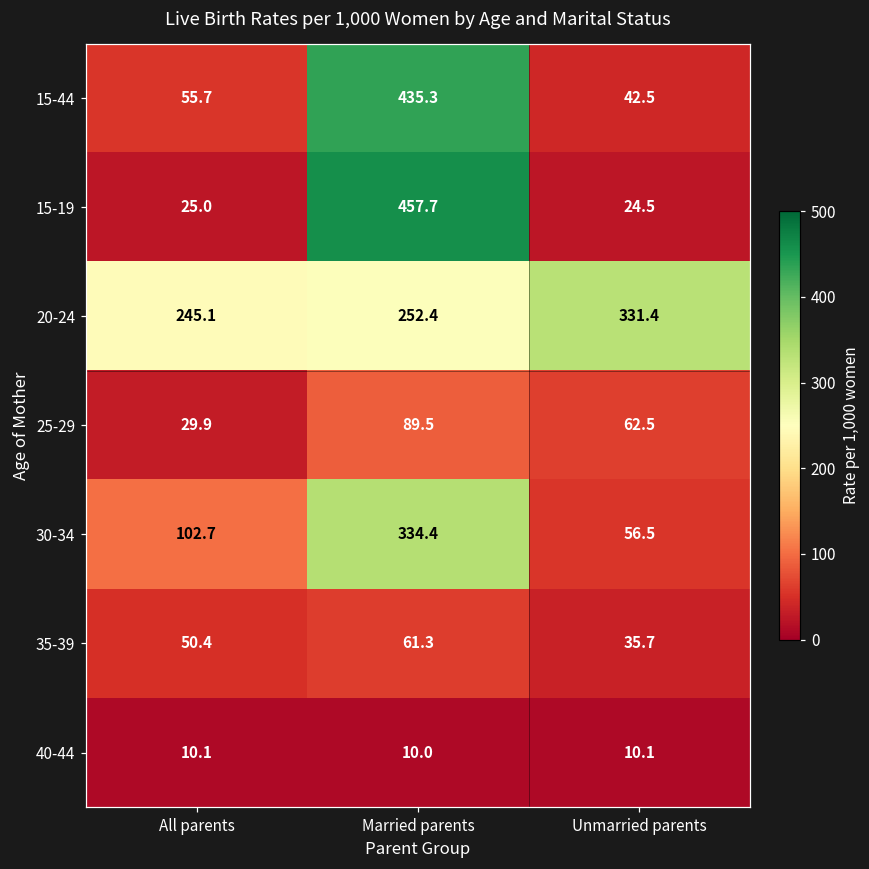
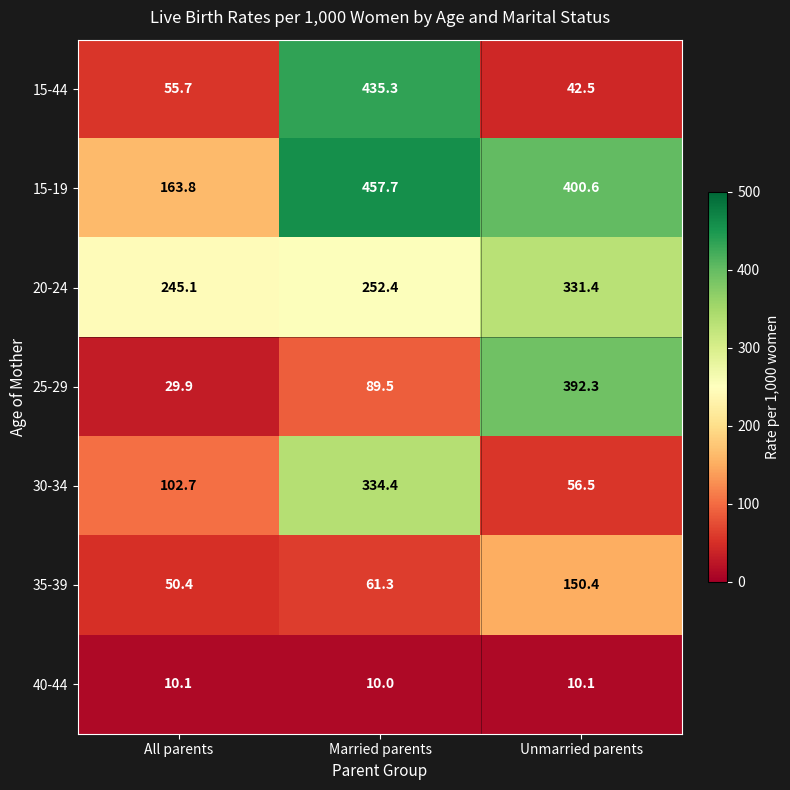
  {
    "15-44": {
      "All parents": 55.7,
      "Married parents": 435.3,
      "Unmarried parents": 42.5
    },
    "15-19": {
-     "All parents": 25.0,
+     "All parents": 163.8,
      "Married parents": 457.7,
-     "Unmarried parents": 24.5
+     "Unmarried parents": 400.6
    },
    "20-24": {
      "All parents": 245.1,
      "Married parents": 252.4,
      "Unmarried parents": 331.4
    },
    "25-29": {
      "All parents": 29.9,
      "Married parents": 89.5,
-     "Unmarried parents": 62.5
+     "Unmarried parents": 392.3
    },
    "30-34": {
      "All parents": 102.7,
      "Married parents": 334.4,
      "Unmarried parents": 56.5
    },
    "35-39": {
      "All parents": 50.4,
      "Married parents": 61.3,
-     "Unmarried parents": 35.7
+     "Unmarried parents": 150.4
    },
    "40-44": {
      "All parents": 10.1,
      "Married parents": 10.0,
      "Unmarried parents": 10.1
    }
  }
